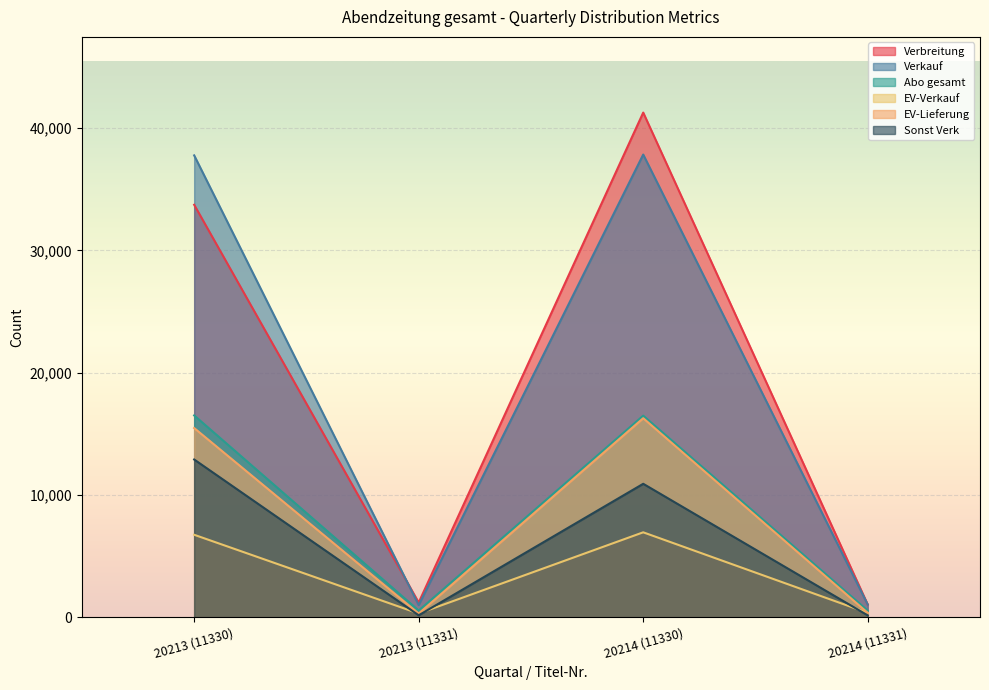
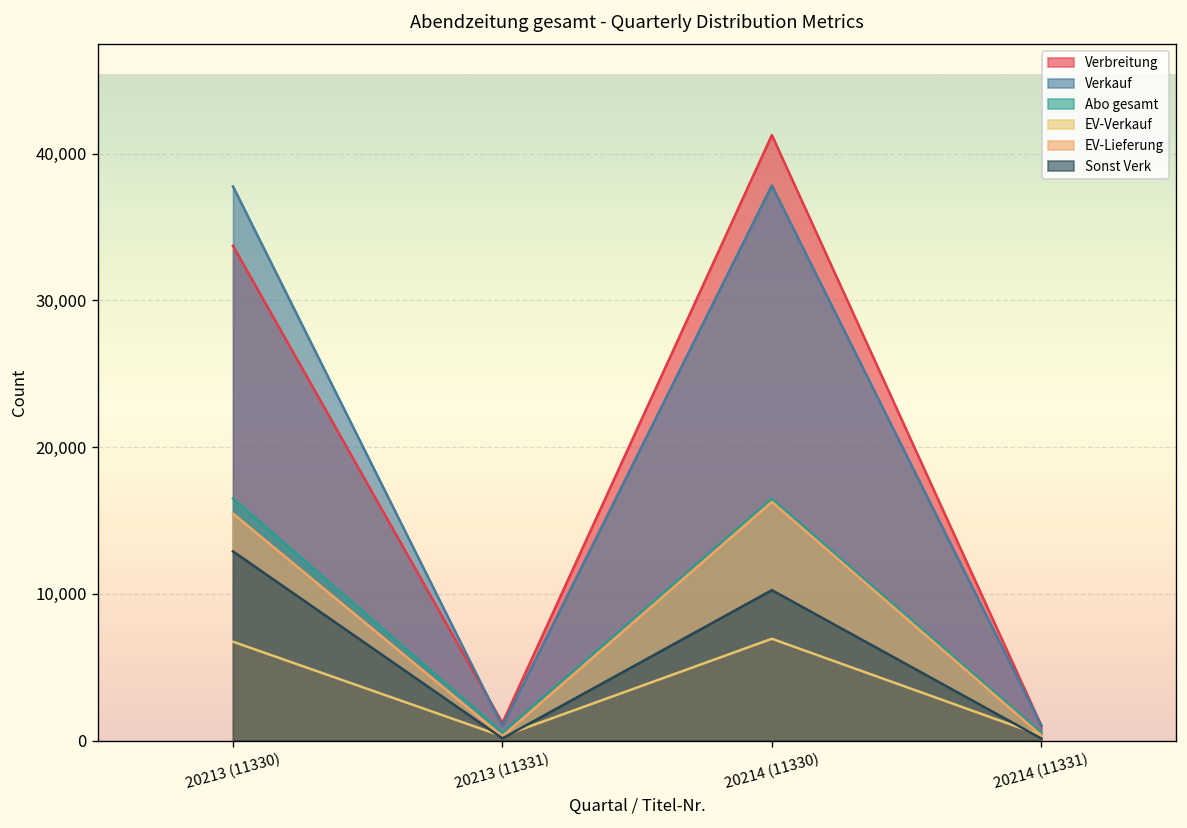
  {
    "Verbreitung": {
      "20213 (11330)": "33,700",
      "20213 (11331)": "1,200",
      "20214 (11330)": "41,300"
    },
    "Sonst Verk": {
      "20213 (11330)": "12,900",
-     "20214 (11330)": "10,900"
+     "20214 (11330)": "10,300"
    }
  }
